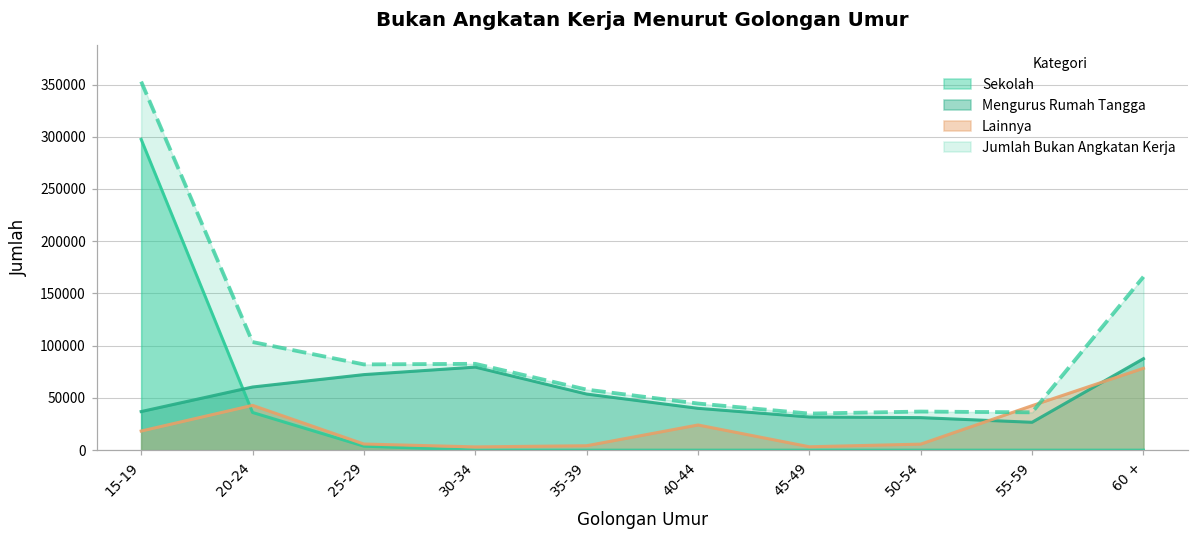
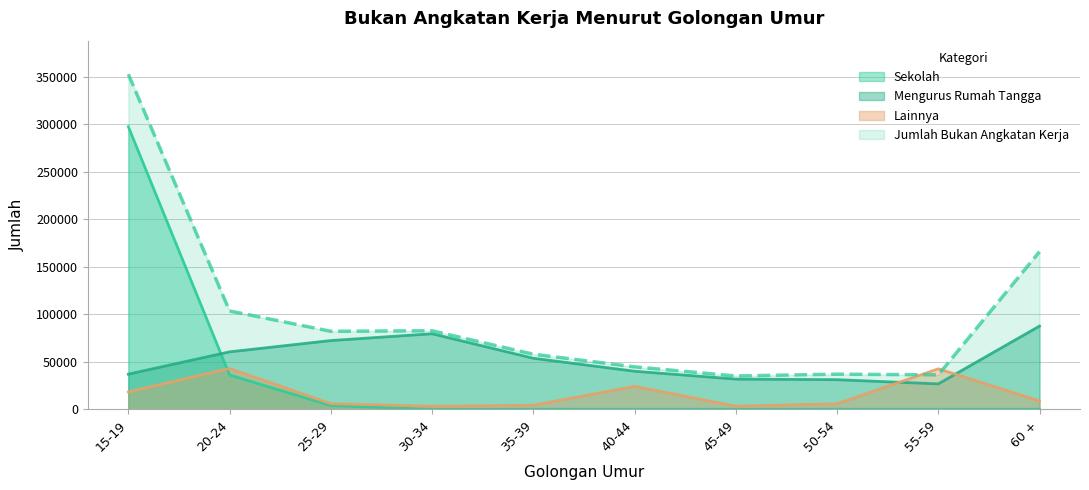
  {
    "Lainnya": {
      "15-19": 20000,
      "20-24": 40000,
      "30-34": 0,
      "35-39": 0,
      "40-44": 20000,
      "45-49": 0,
      "50-54": 10000,
      "55-59": 40000,
-     "60 +": 80000
+     "60 +": 10000
    }
  }
